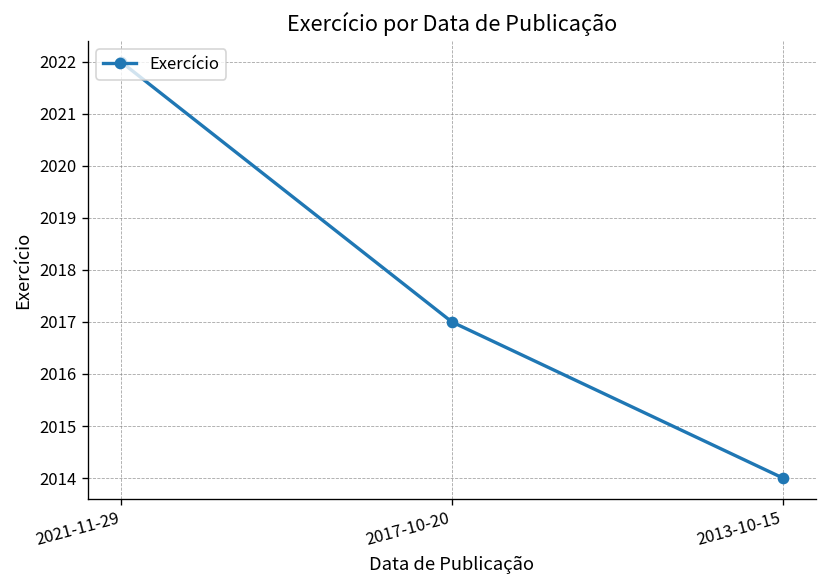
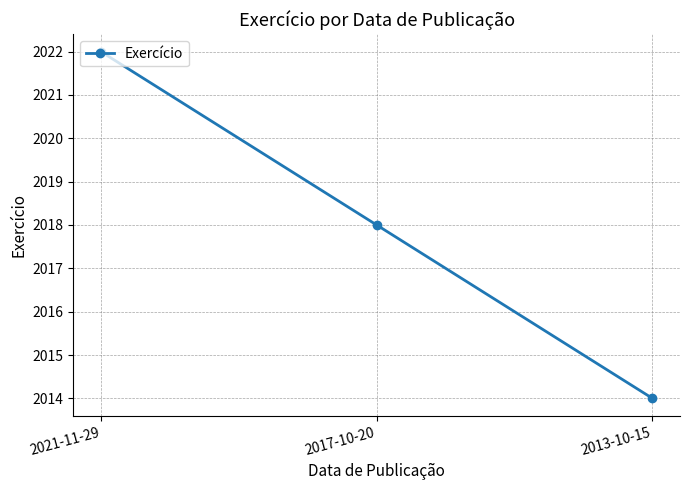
  {
-   "2017-10-20": 2017,
+   "2017-10-20": 2018,
    "2013-10-15": 2014
  }
